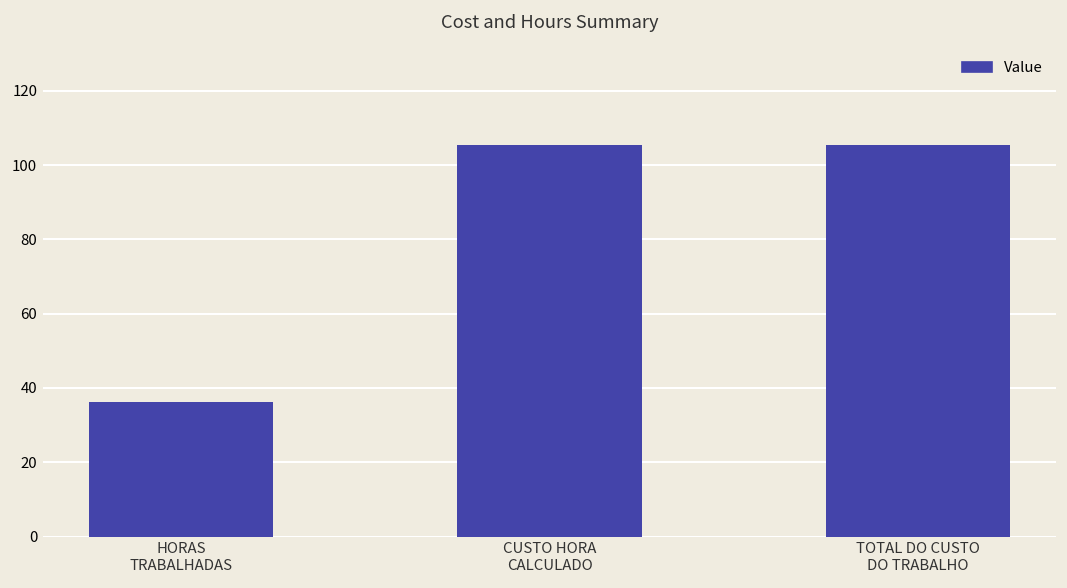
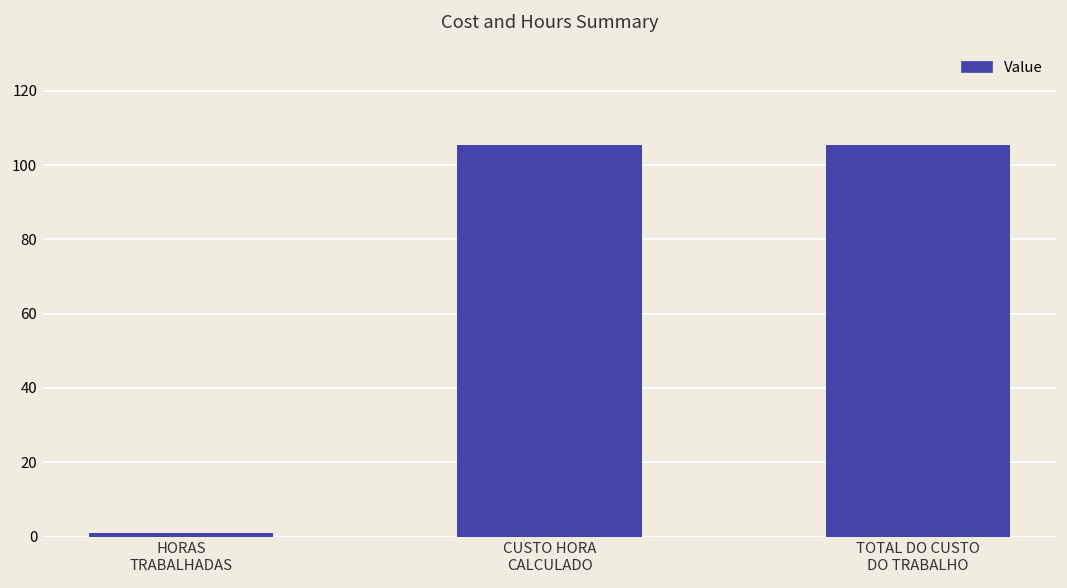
  {
-   "HORAS TRABALHADAS": 36,
+   "HORAS TRABALHADAS": 1,
    "CUSTO HORA CALCULADO": 105,
    "TOTAL DO CUSTO DO TRABALHO": 105
  }
